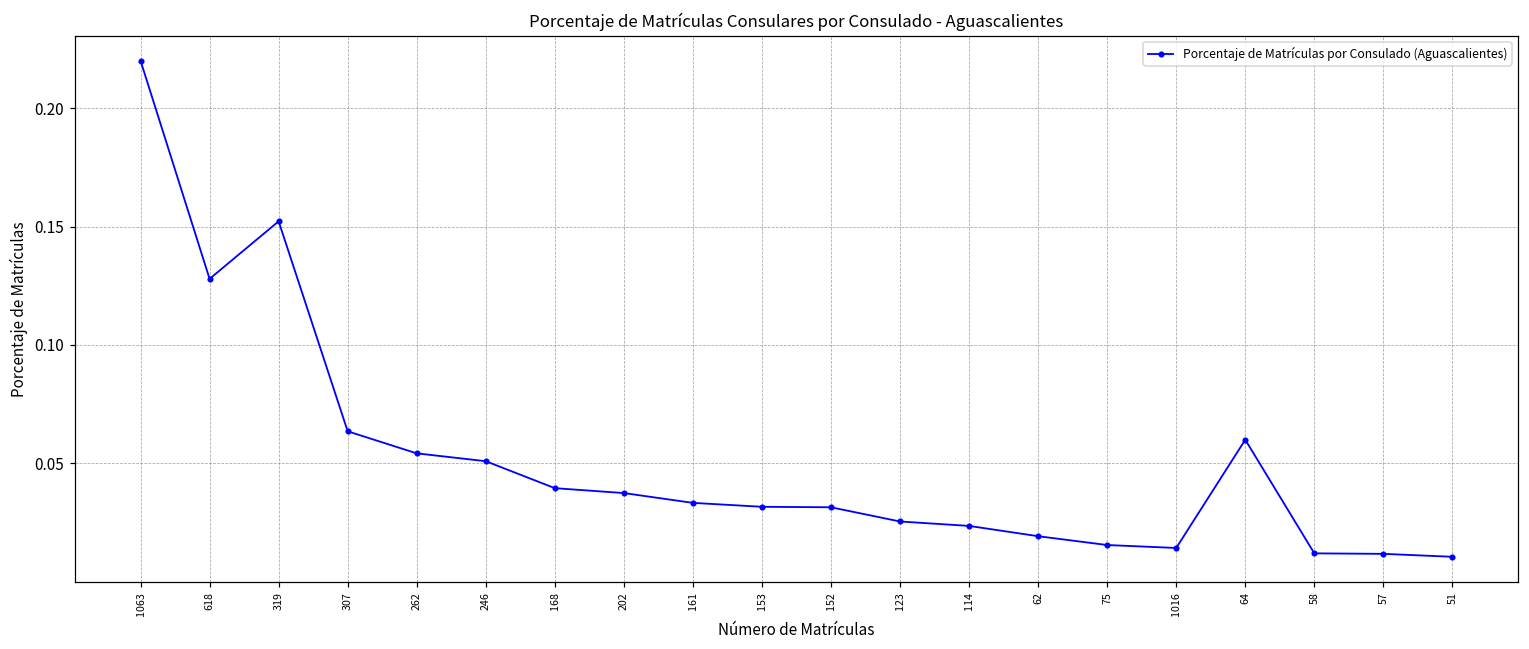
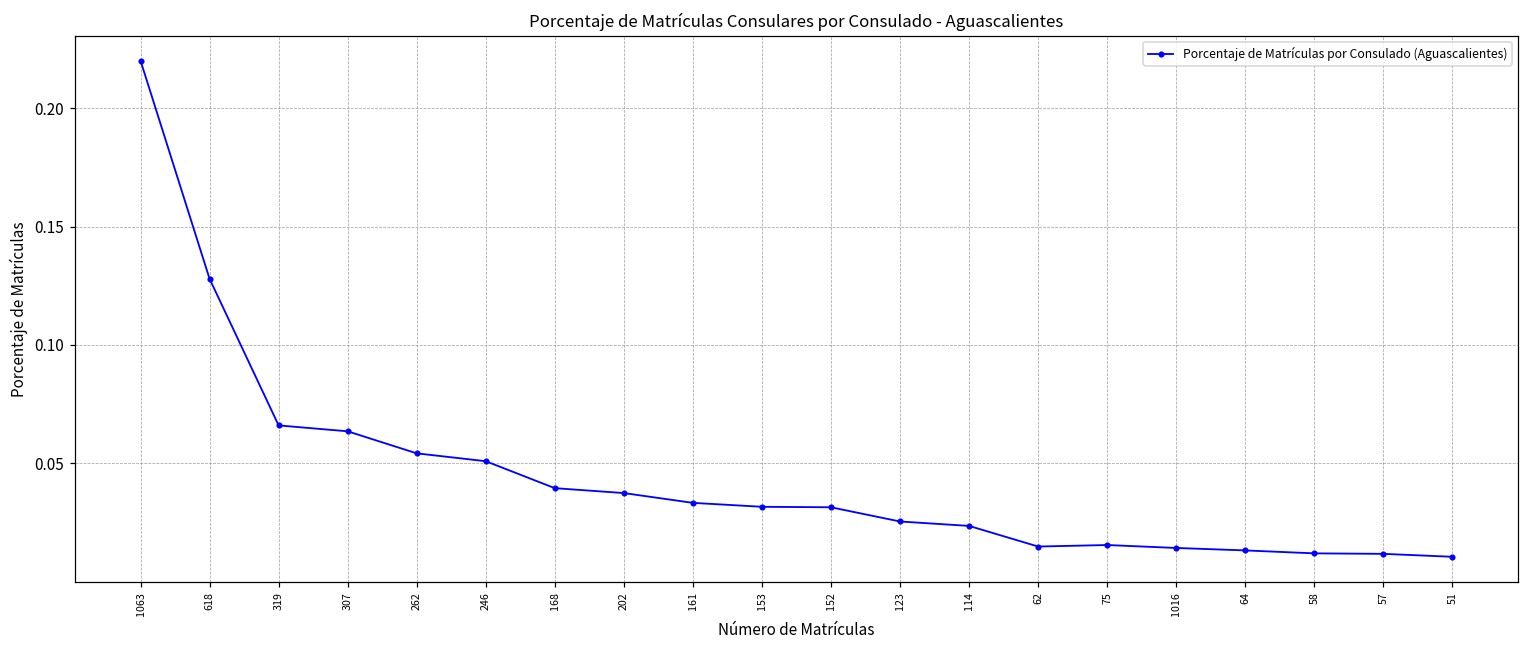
  {
    "1063": 0.220,
    "618": 0.128,
-   "319": 0.152,
+   "319": 0.066,
    "307": 0.064,
    "262": 0.054,
    "246": 0.051,
    "168": 0.040,
    "202": 0.037,
    "161": 0.033,
    "153": 0.032,
    "152": 0.031,
    "123": 0.025,
    "114": 0.024,
-   "62": 0.019,
+   "62": 0.015,
    "75": 0.016,
    "1016": 0.014,
-   "64": 0.060,
+   "64": 0.013,
    "58": 0.012,
    "57": 0.012,
    "51": 0.011
  }
